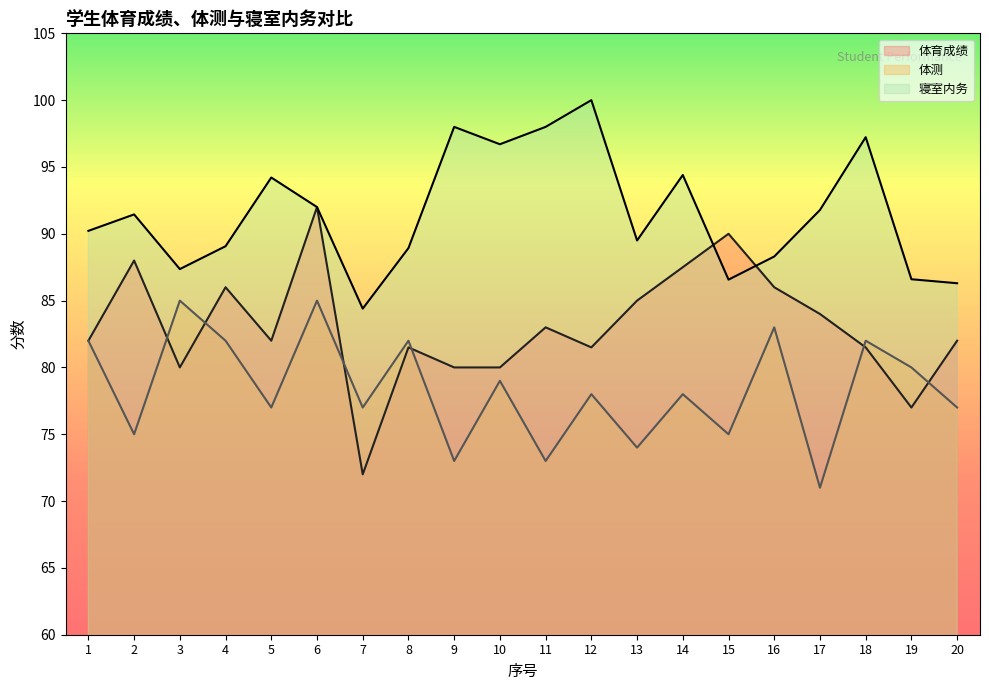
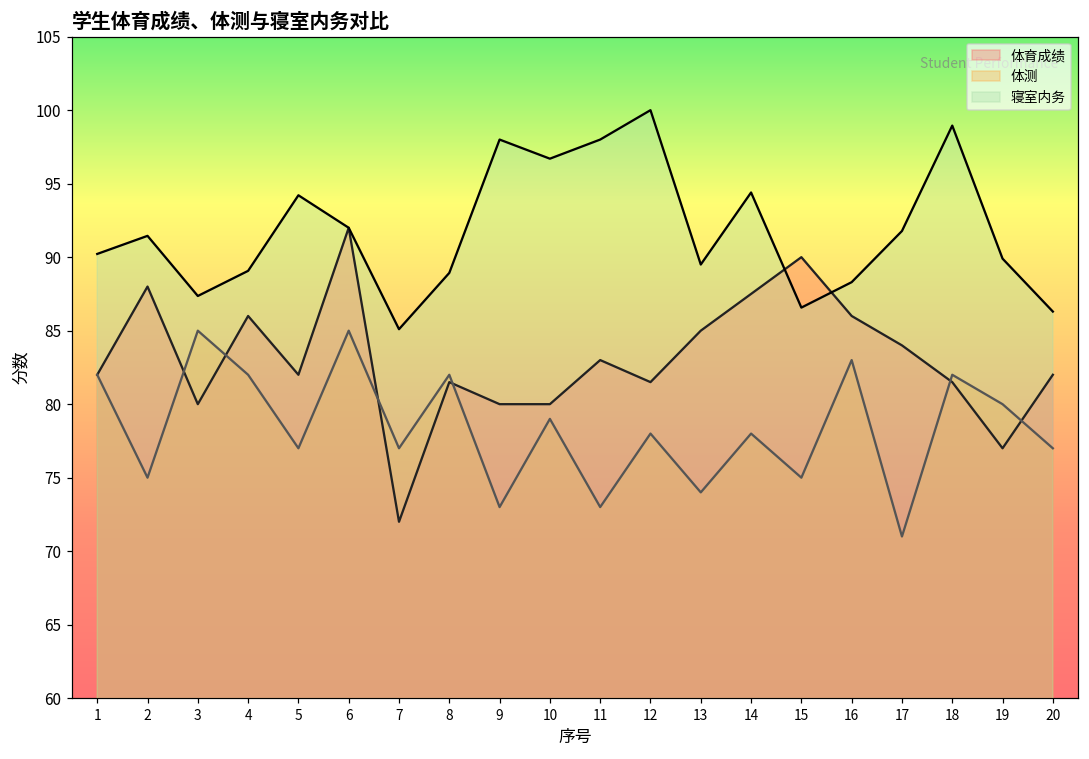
  {
    "寝室内务": {
      "1": 90.2,
      "2": 91.5,
      "3": 87.4,
      "4": 89.1,
      "5": 94.2,
-     "7": 84.4,
+     "7": 85.1,
      "8": 88.9,
      "9": 98.0,
      "10": 96.7,
      "11": 98.0,
      "12": 100.0,
      "13": 89.5,
      "14": 94.4,
      "15": 86.6,
      "16": 88.3,
      "17": 91.8,
-     "18": 97.2,
-     "19": 86.6,
+     "18": 99.0,
+     "19": 89.9,
      "20": 86.3
    }
  }
